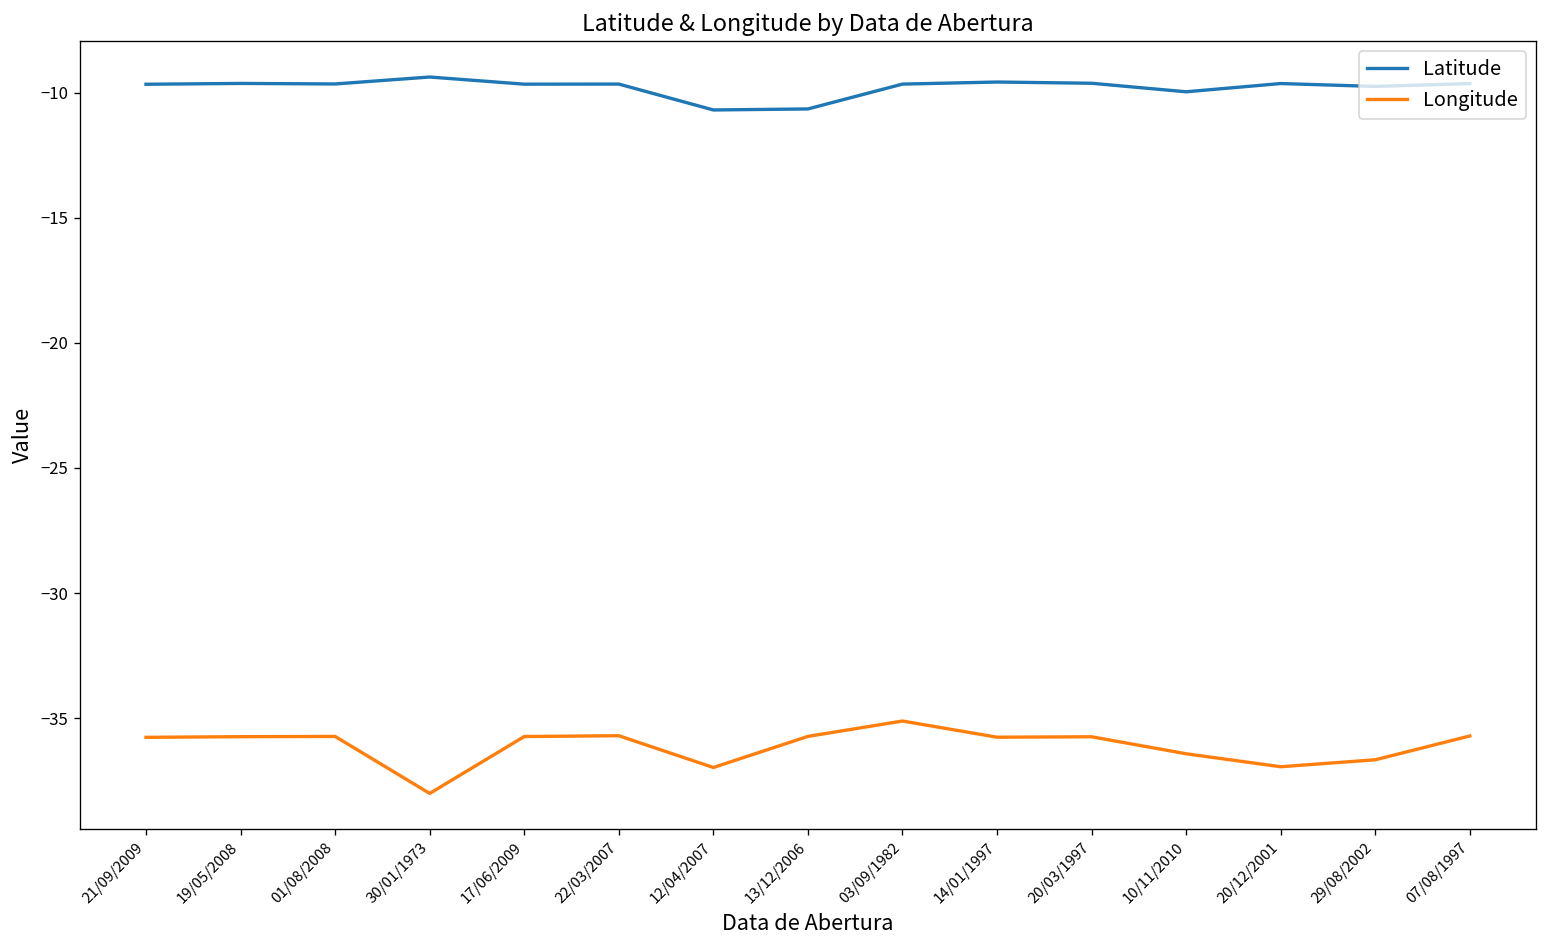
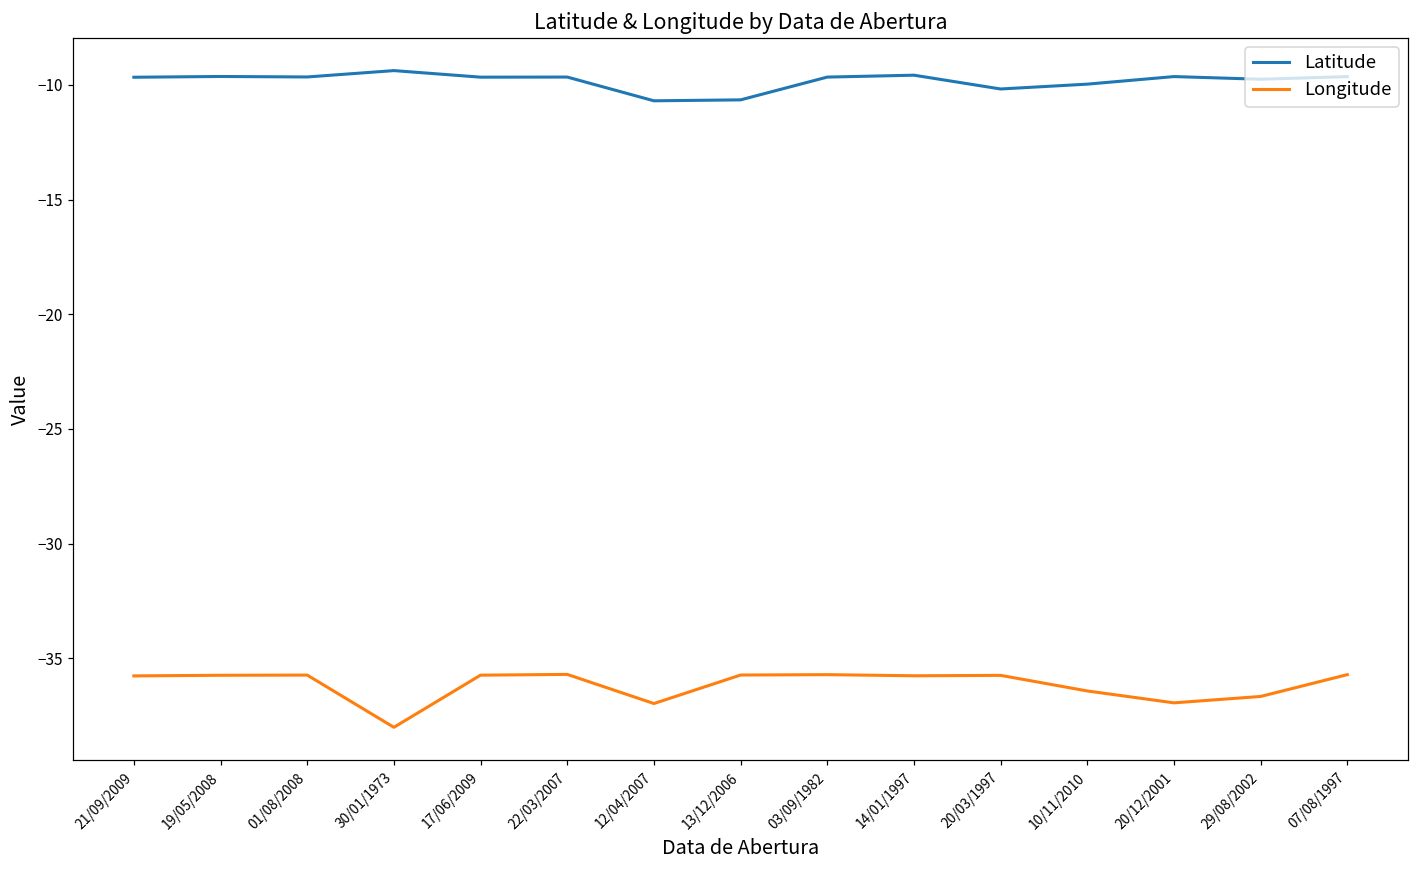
  {
    "Latitude": {
      "21/09/2009": -9.7,
      "19/05/2008": -9.6,
      "01/08/2008": -9.7,
      "30/01/1973": -9.4,
      "17/06/2009": -9.7,
      "22/03/2007": -9.7,
      "12/04/2007": -10.7,
      "13/12/2006": -10.7,
      "03/09/1982": -9.7,
      "14/01/1997": -9.6,
-     "20/03/1997": -9.6,
+     "20/03/1997": -10.2,
      "10/11/2010": -10.0,
      "20/12/2001": -9.6
    },
    "Longitude": {
      "21/09/2009": -35.8,
      "19/05/2008": -35.7,
      "01/08/2008": -35.7,
      "30/01/1973": -38.0,
      "17/06/2009": -35.7,
      "22/03/2007": -35.7,
      "12/04/2007": -37.0,
      "13/12/2006": -35.7,
-     "03/09/1982": -35.1,
+     "03/09/1982": -35.7,
      "14/01/1997": -35.8,
      "20/03/1997": -35.7,
      "10/11/2010": -36.4,
      "20/12/2001": -36.9,
      "29/08/2002": -36.7,
      "07/08/1997": -35.7
    }
  }
